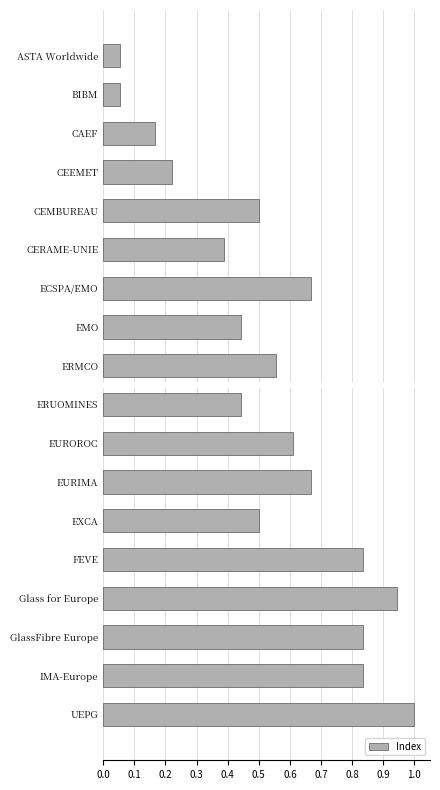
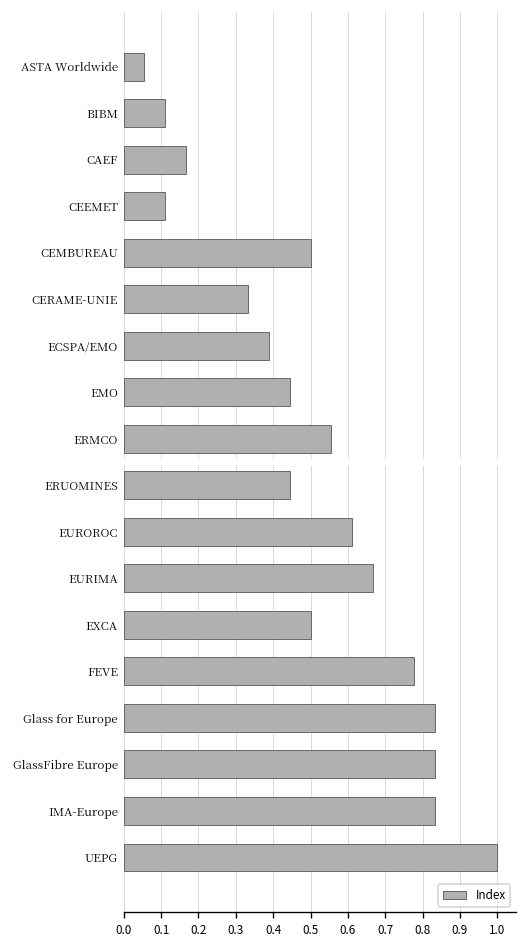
  {
    "ASTA Worldwide": 0.06,
-   "BIBM": 0.06,
+   "BIBM": 0.11,
    "CAEF": 0.17,
-   "CEEMET": 0.22,
+   "CEEMET": 0.11,
    "CEMBUREAU": 0.50,
-   "CERAME-UNIE": 0.39,
-   "ECSPA/EMO": 0.67,
+   "CERAME-UNIE": 0.33,
+   "ECSPA/EMO": 0.39,
    "EMO": 0.44,
    "ERMCO": 0.56,
    "ERUOMINES": 0.44,
    "EUROROC": 0.61,
    "EURIMA": 0.67,
    "EXCA": 0.50,
-   "FEVE": 0.83,
-   "Glass for Europe": 0.94,
+   "FEVE": 0.78,
+   "Glass for Europe": 0.83,
    "GlassFibre Europe": 0.83,
    "IMA-Europe": 0.83,
    "UEPG": 1.00
  }
